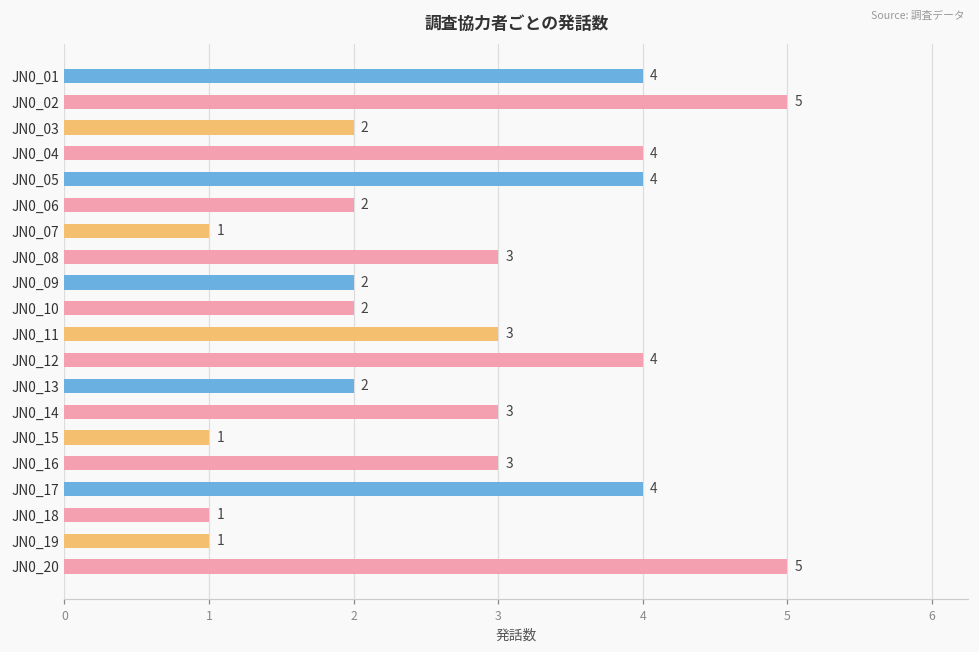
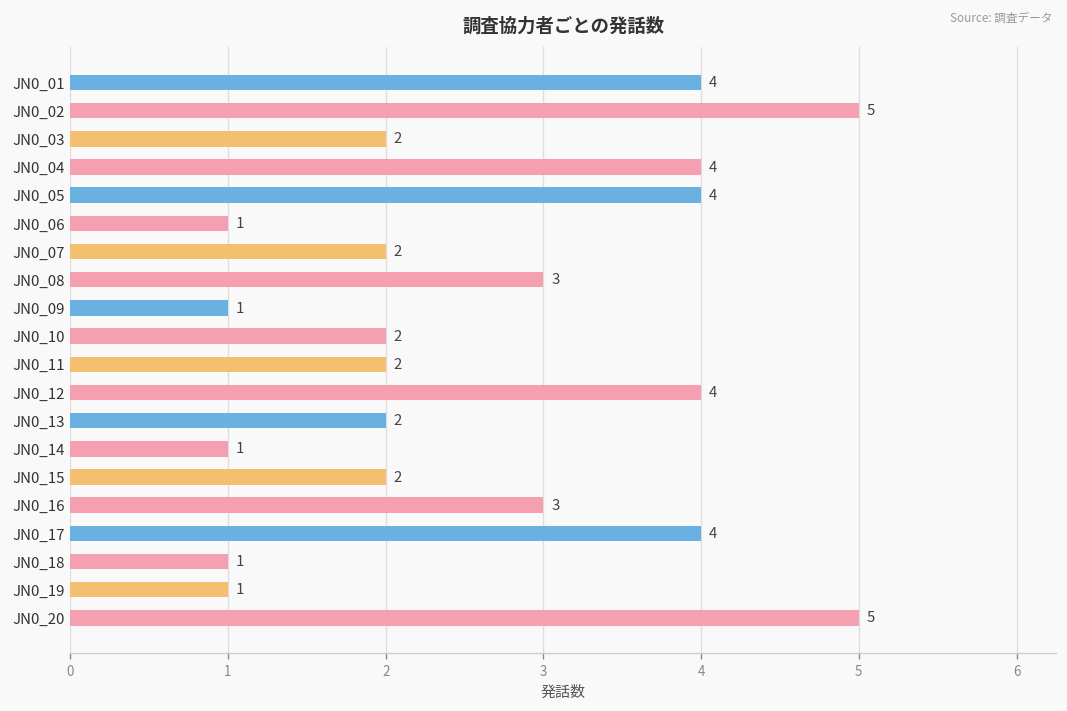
  {
    "JN0_01": 4,
    "JN0_02": 5,
    "JN0_03": 2,
    "JN0_04": 4,
    "JN0_05": 4,
-   "JN0_06": 2,
-   "JN0_07": 1,
+   "JN0_06": 1,
+   "JN0_07": 2,
    "JN0_08": 3,
-   "JN0_09": 2,
+   "JN0_09": 1,
    "JN0_10": 2,
-   "JN0_11": 3,
+   "JN0_11": 2,
    "JN0_12": 4,
    "JN0_13": 2,
-   "JN0_14": 3,
-   "JN0_15": 1,
+   "JN0_14": 1,
+   "JN0_15": 2,
    "JN0_16": 3,
    "JN0_17": 4,
    "JN0_18": 1,
    "JN0_19": 1,
    "JN0_20": 5
  }
